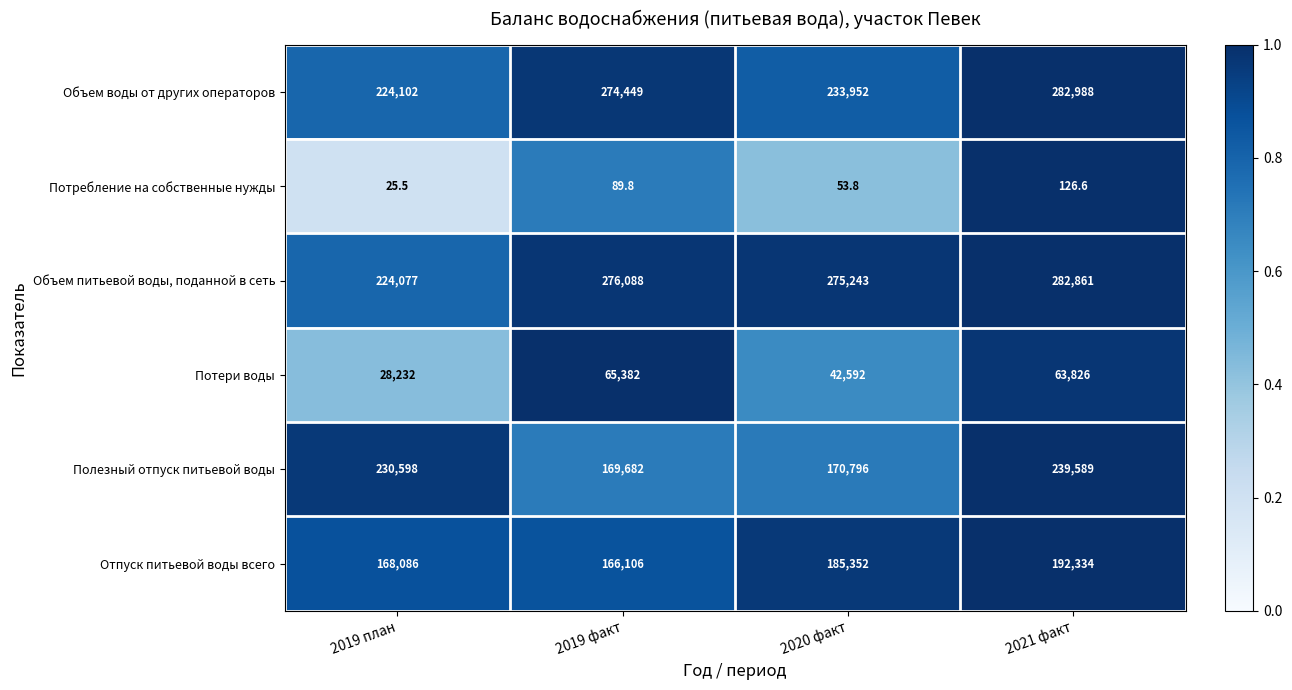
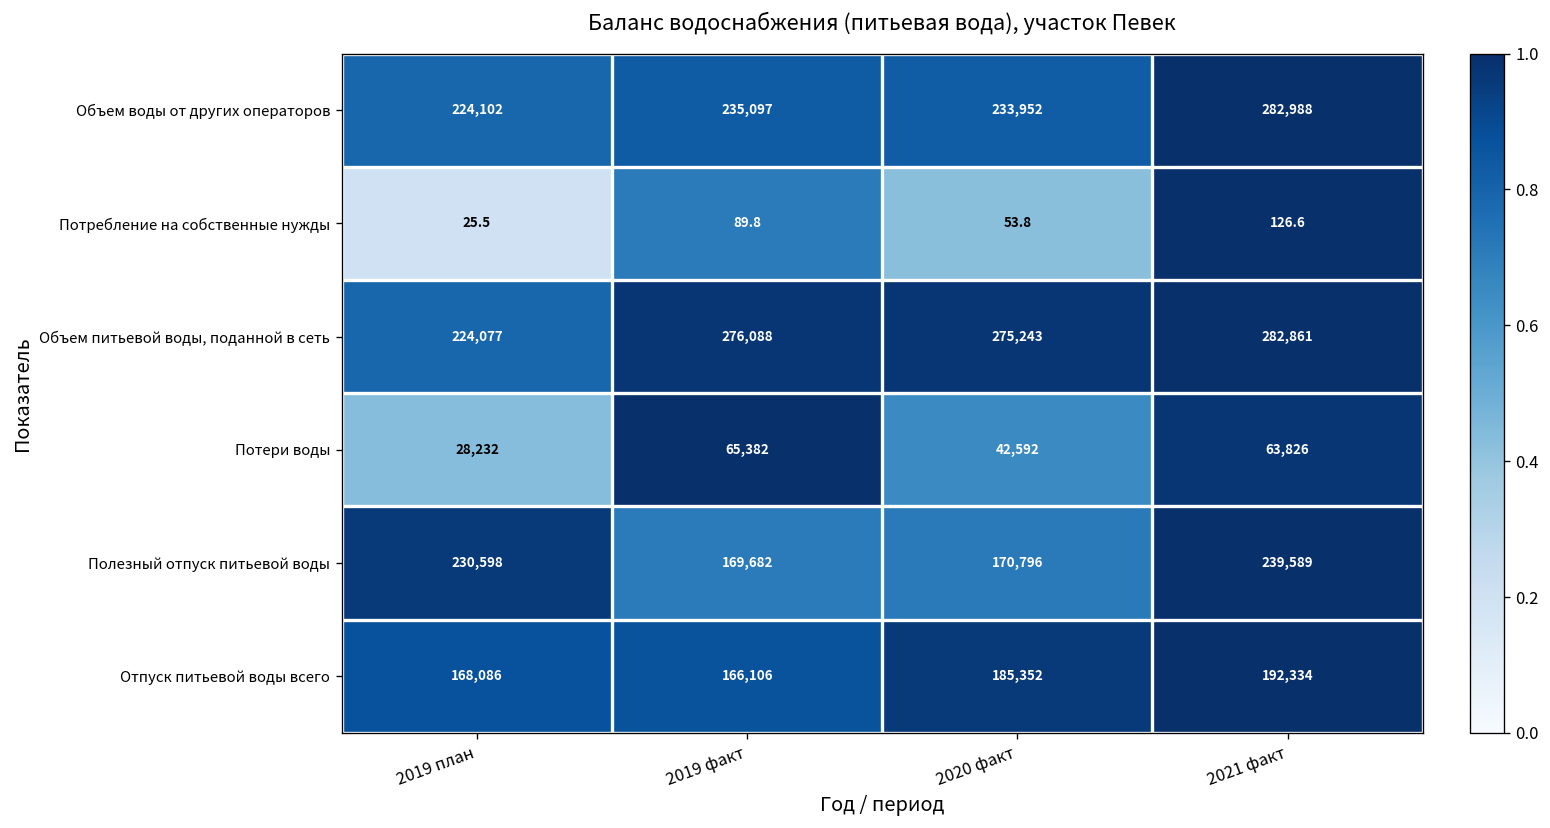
  {
    "Объем воды от других операторов": {
      "2019 план": "224,102",
-     "2019 факт": "274,449",
+     "2019 факт": "235,097",
      "2020 факт": "233,952",
      "2021 факт": "282,988"
    },
    "Потребление на собственные нужды": {
      "2019 план": "25.5",
      "2019 факт": "89.8",
      "2020 факт": "53.8",
      "2021 факт": "126.6"
    },
    "Объем питьевой воды, поданной в сеть": {
      "2019 план": "224,077",
      "2019 факт": "276,088",
      "2020 факт": "275,243",
      "2021 факт": "282,861"
    },
    "Потери воды": {
      "2019 план": "28,232",
      "2019 факт": "65,382",
      "2020 факт": "42,592",
      "2021 факт": "63,826"
    },
    "Полезный отпуск питьевой воды": {
      "2019 план": "230,598",
      "2019 факт": "169,682",
      "2020 факт": "170,796",
      "2021 факт": "239,589"
    },
    "Отпуск питьевой воды всего": {
      "2019 план": "168,086",
      "2019 факт": "166,106",
      "2020 факт": "185,352",
      "2021 факт": "192,334"
    }
  }
